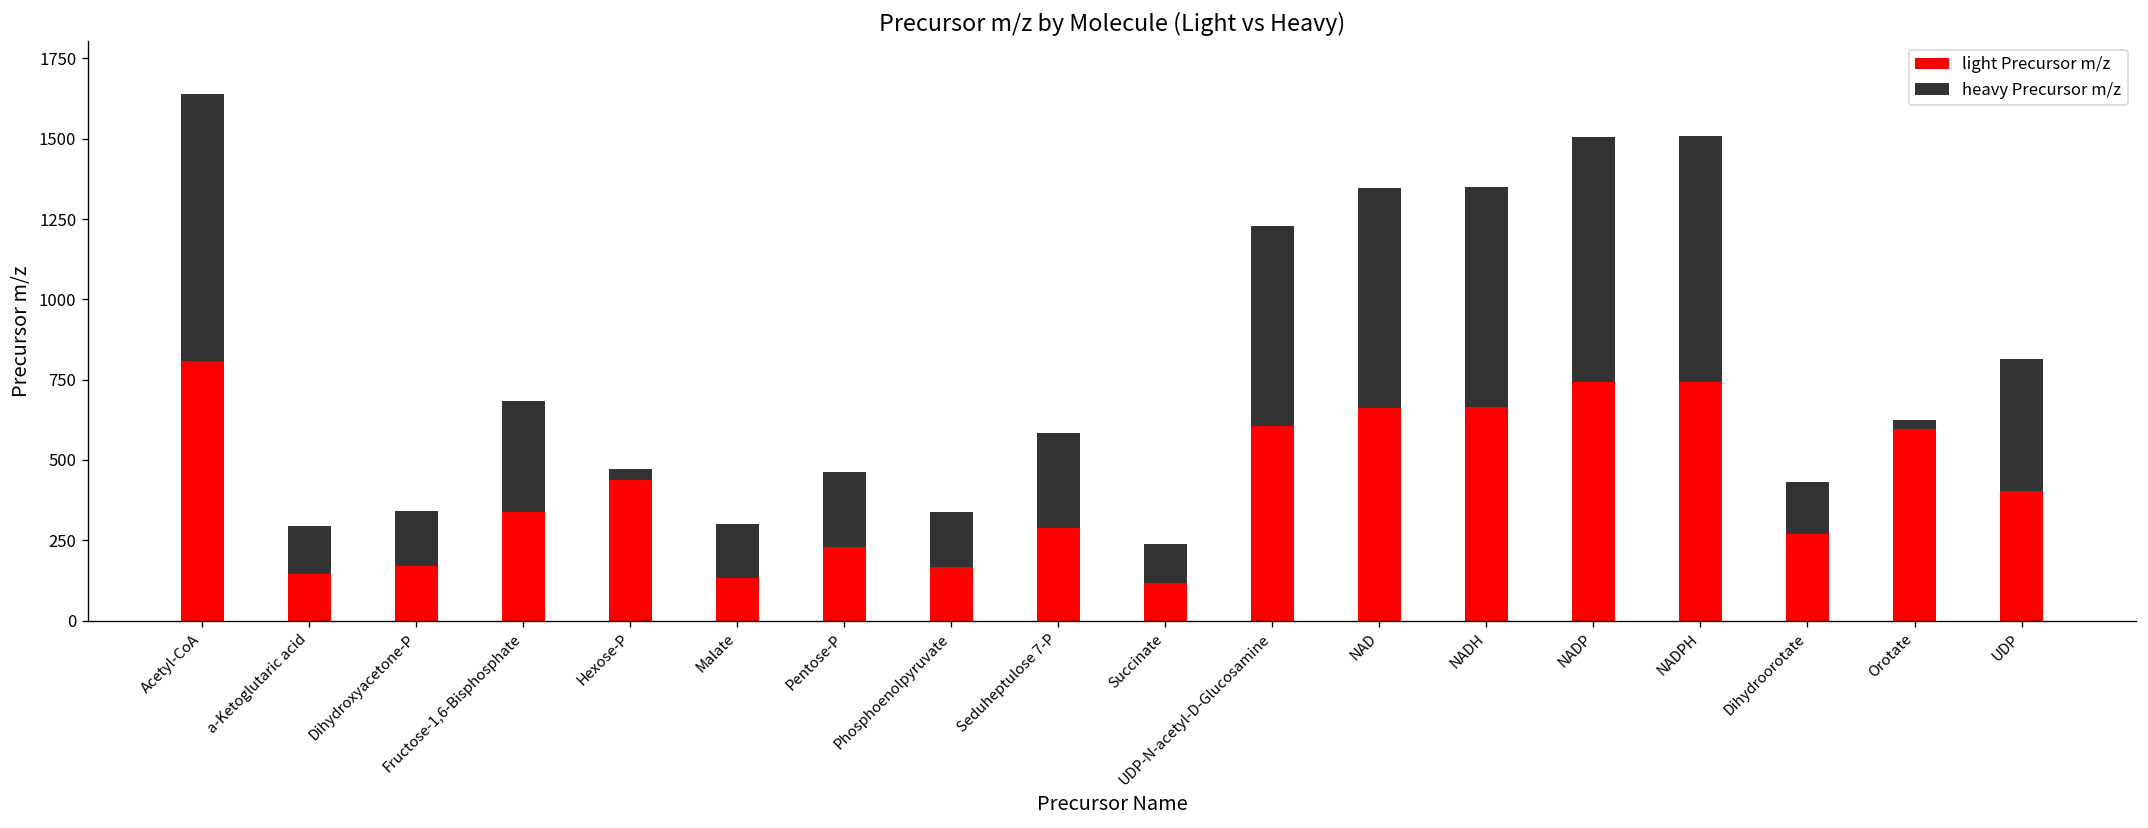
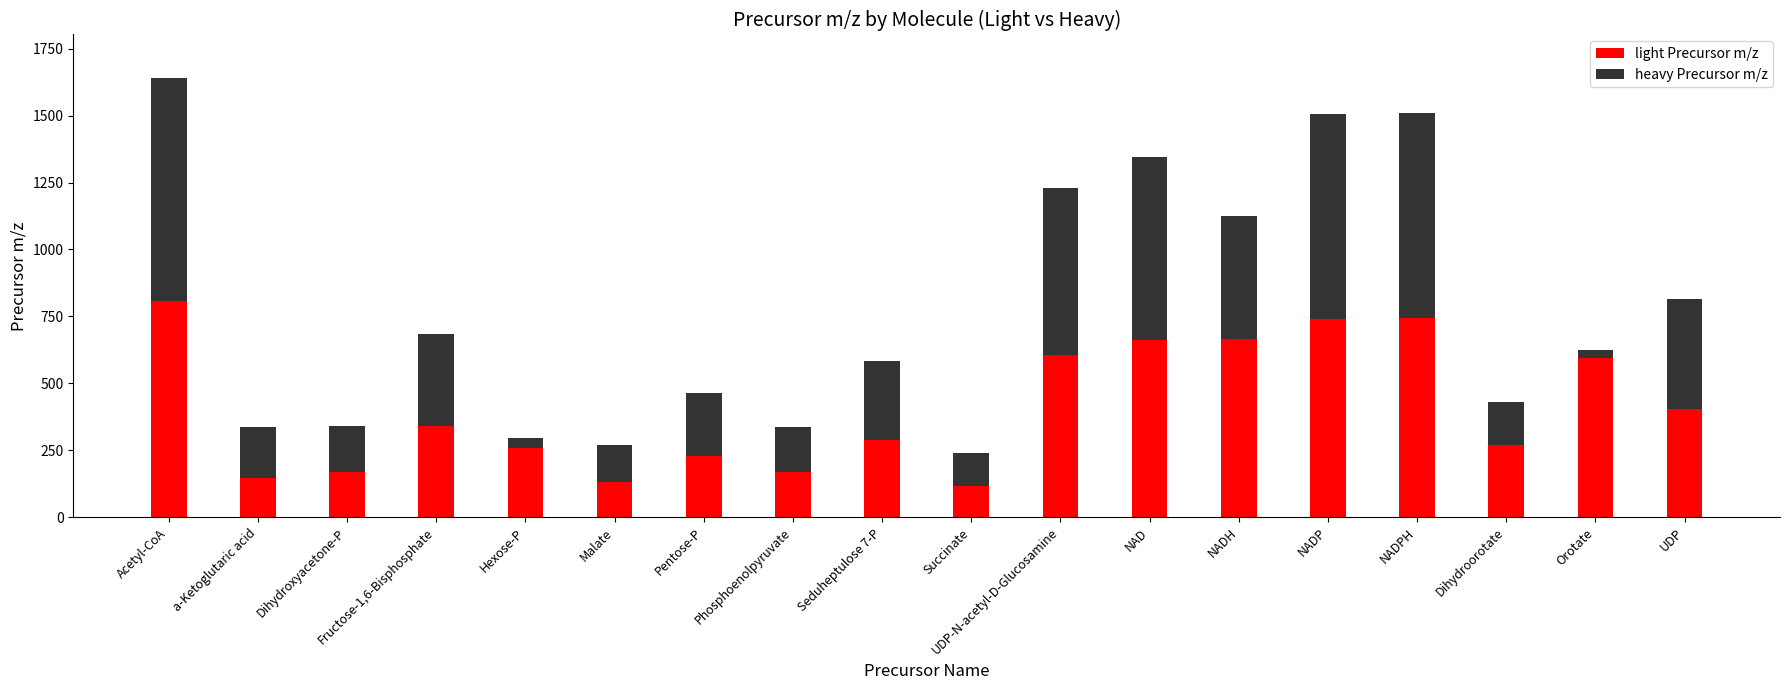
  {
    "light Precursor m/z": {
      "Acetyl-CoA": 810,
      "a-Ketoglutaric acid": 150,
      "Dihydroxyacetone-P": 170,
      "Fructose-1,6-Bisphosphate": 340,
-     "Hexose-P": 440,
+     "Hexose-P": 260,
      "Malate": 130,
      "Pentose-P": 230,
      "Phosphoenolpyruvate": 170,
      "Seduheptulose 7-P": 290,
      "Succinate": 120,
      "UDP-N-acetyl-D-Glucosamine": 610,
      "NAD": 660,
      "NADH": 660,
      "NADP": 740,
      "NADPH": 740,
      "Dihydroorotate": 270,
      "Orotate": 600,
      "UDP": 400
    },
    "heavy Precursor m/z": {
      "Acetyl-CoA": 830,
-     "a-Ketoglutaric acid": 150,
+     "a-Ketoglutaric acid": 190,
      "Dihydroxyacetone-P": 170,
      "Fructose-1,6-Bisphosphate": 350,
      "Hexose-P": 40,
-     "Malate": 170,
+     "Malate": 140,
      "Pentose-P": 230,
      "Phosphoenolpyruvate": 170,
      "Seduheptulose 7-P": 300,
      "Succinate": 120,
      "UDP-N-acetyl-D-Glucosamine": 620,
      "NAD": 680,
-     "NADH": 690,
+     "NADH": 460,
      "NADP": 760,
      "NADPH": 770,
      "Dihydroorotate": 160,
      "Orotate": 30,
      "UDP": 410
    }
  }
